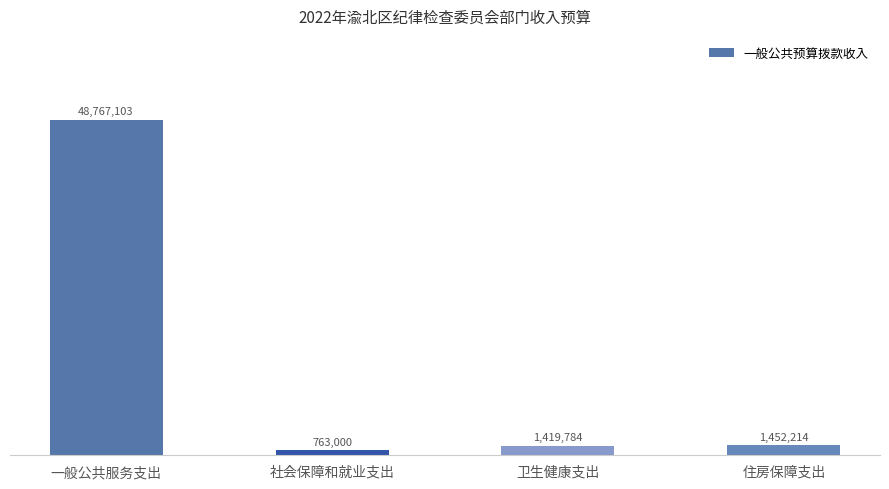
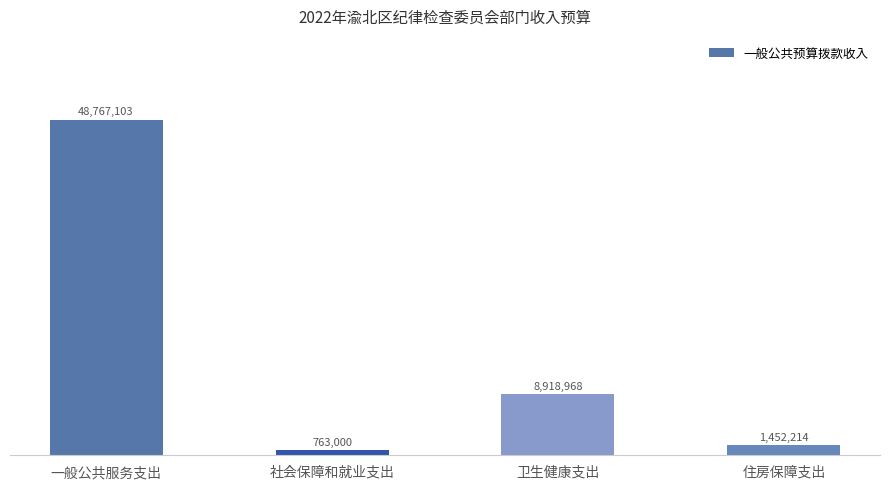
  {
    "一般公共服务支出": "48,767,103",
    "社会保障和就业支出": "763,000",
-   "卫生健康支出": "1,419,784",
+   "卫生健康支出": "8,918,968",
    "住房保障支出": "1,452,214"
  }
